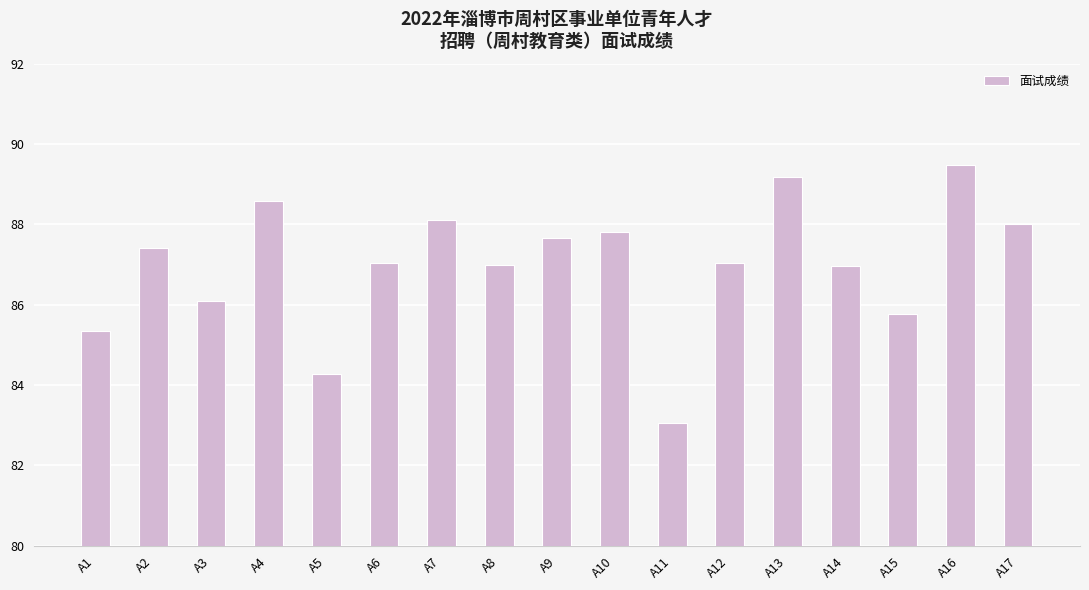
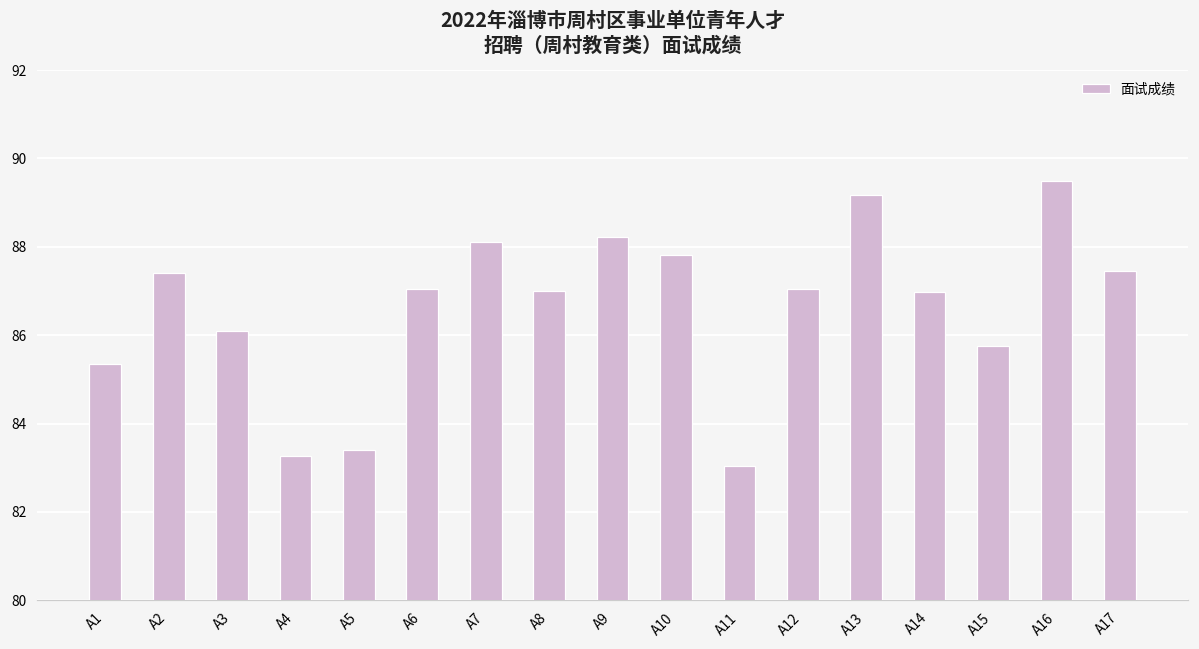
  {
    "A1": 85.3,
    "A2": 87.4,
    "A3": 86.1,
-   "A4": 88.6,
-   "A5": 84.3,
+   "A4": 83.3,
+   "A5": 83.4,
    "A6": 87.0,
    "A7": 88.1,
    "A8": 87.0,
-   "A9": 87.7,
+   "A9": 88.2,
    "A10": 87.8,
    "A11": 83.1,
    "A12": 87.1,
    "A13": 89.2,
    "A14": 87.0,
    "A15": 85.8,
    "A16": 89.5,
-   "A17": 88.0
+   "A17": 87.5
  }
